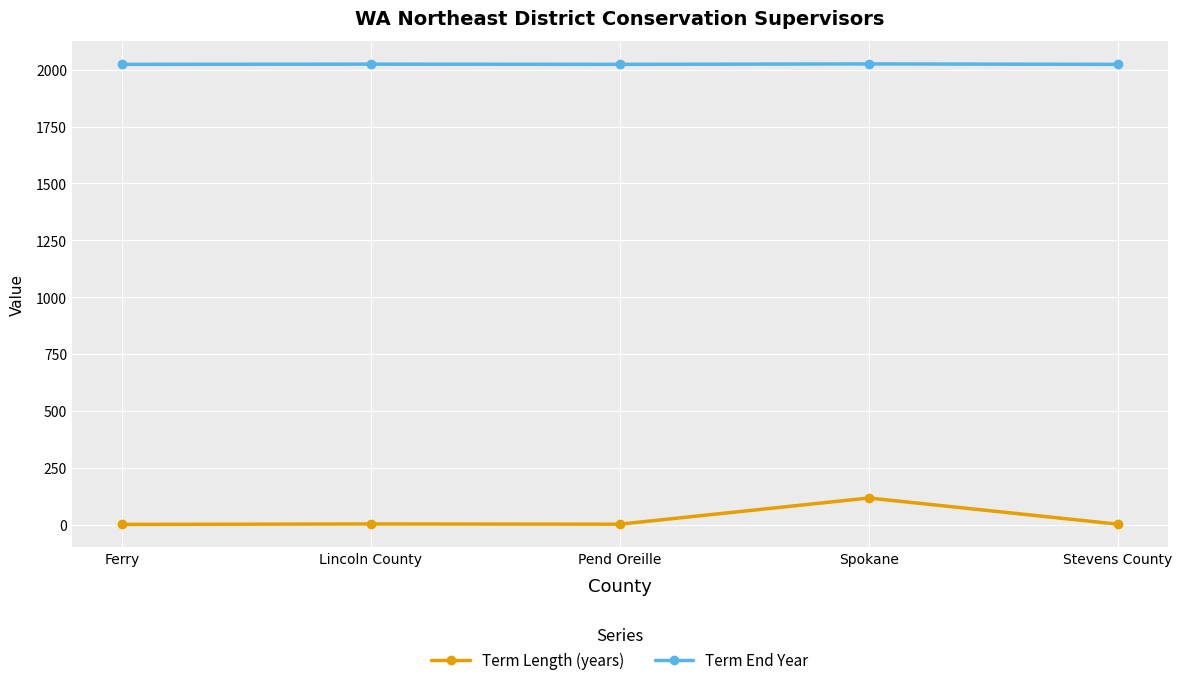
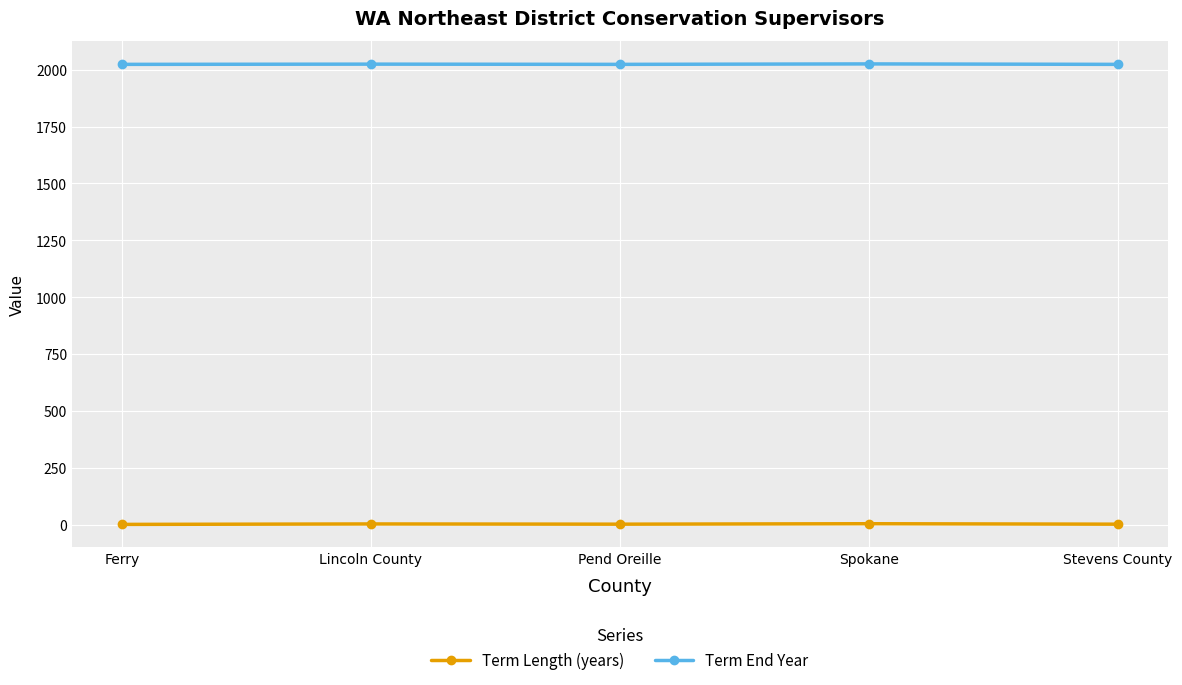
  {
    "Term Length (years)": {
      "Ferry": 0,
      "Lincoln County": 0,
      "Pend Oreille": 0,
-     "Spokane": 120,
+     "Spokane": 10,
      "Stevens County": 0
    },
    "Term End Year": {
      "Ferry": 2020,
      "Lincoln County": 2020,
      "Pend Oreille": 2020,
      "Spokane": 2030,
      "Stevens County": 2020
    }
  }
